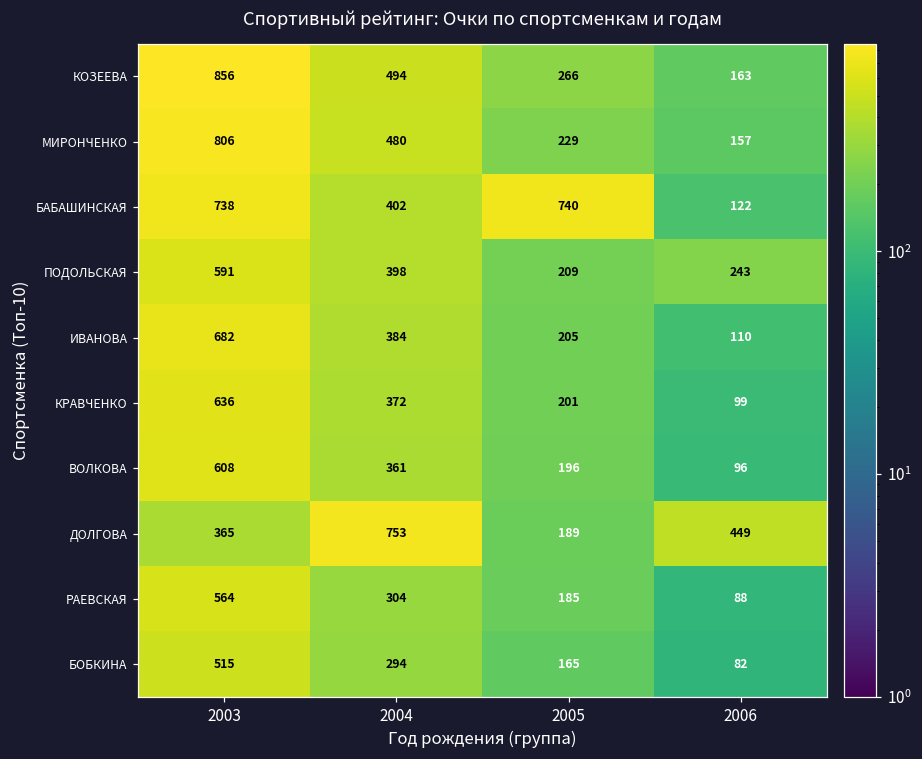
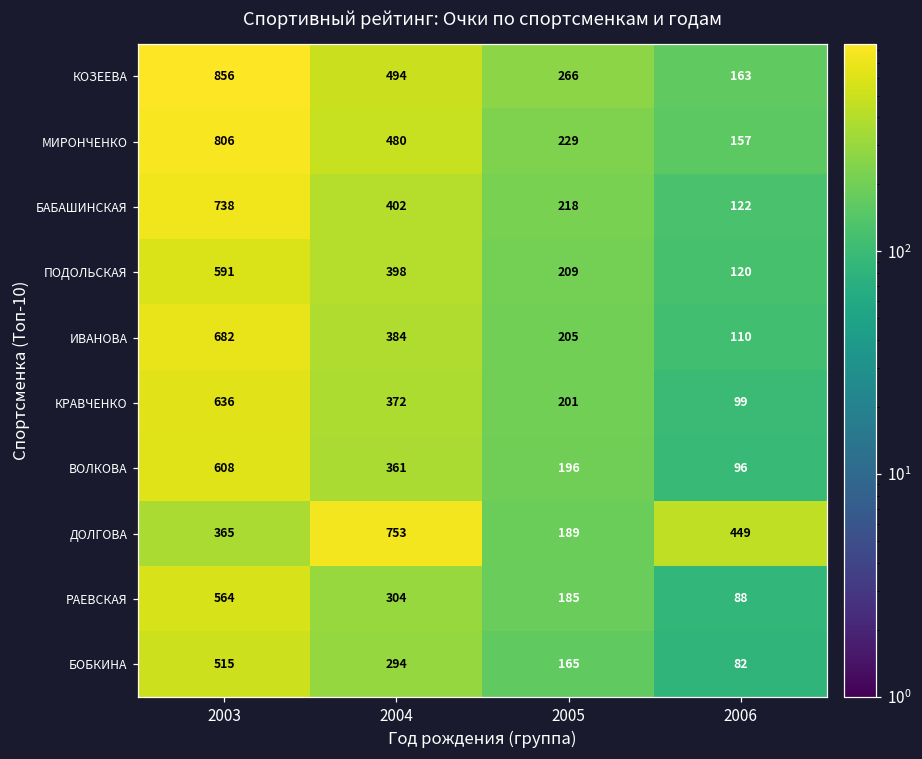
  {
    "КОЗЕЕВА": {
      "2003": 856,
      "2004": 494,
      "2005": 266,
      "2006": 163
    },
    "МИРОНЧЕНКО": {
      "2003": 806,
      "2004": 480,
      "2005": 229,
      "2006": 157
    },
    "БАБАШИНСКАЯ": {
      "2003": 738,
      "2004": 402,
-     "2005": 740,
+     "2005": 218,
      "2006": 122
    },
    "ПОДОЛЬСКАЯ": {
      "2003": 591,
      "2004": 398,
      "2005": 209,
-     "2006": 243
+     "2006": 120
    },
    "ИВАНОВА": {
      "2003": 682,
      "2004": 384,
      "2005": 205,
      "2006": 110
    },
    "КРАВЧЕНКО": {
      "2003": 636,
      "2004": 372,
      "2005": 201,
      "2006": 99
    },
    "ВОЛКОВА": {
      "2003": 608,
      "2004": 361,
      "2005": 196,
      "2006": 96
    },
    "ДОЛГОВА": {
      "2003": 365,
      "2004": 753,
      "2005": 189,
      "2006": 449
    },
    "РАЕВСКАЯ": {
      "2003": 564,
      "2004": 304,
      "2005": 185,
      "2006": 88
    },
    "БОБКИНА": {
      "2003": 515,
      "2004": 294,
      "2005": 165,
      "2006": 82
    }
  }
